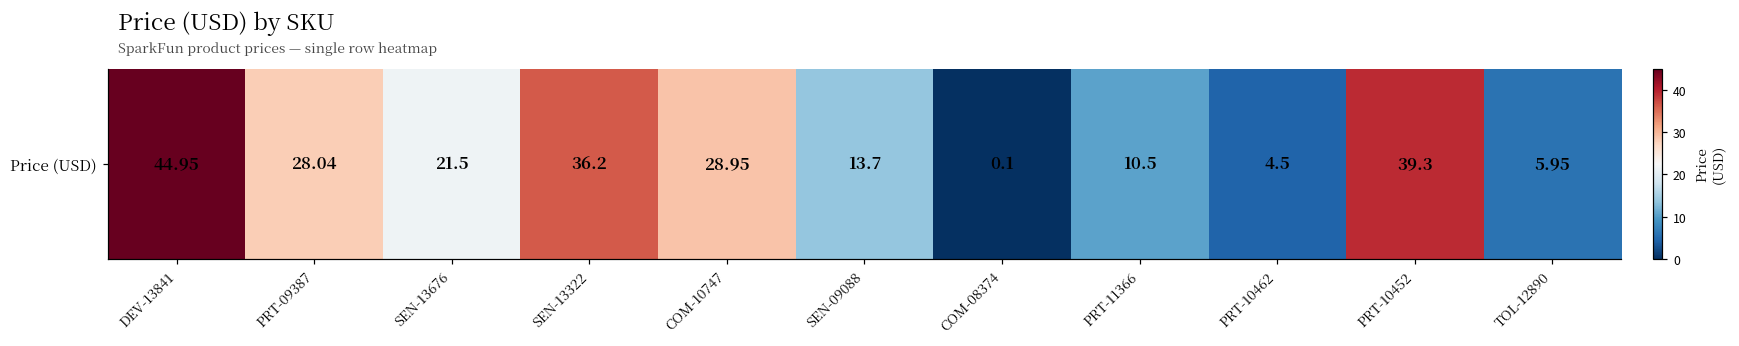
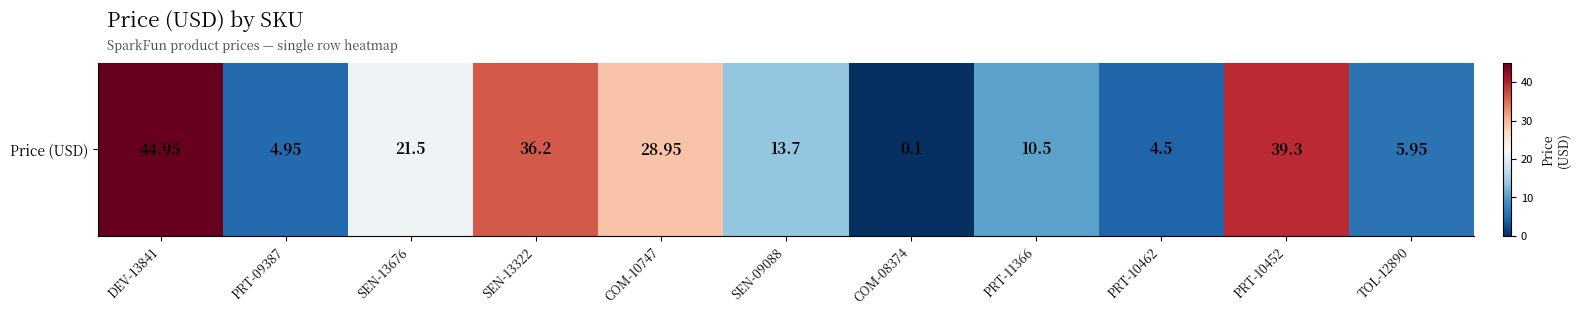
  {
    "Price (USD)": {
      "DEV-13841": 44.95,
-     "PRT-09387": 28.04,
+     "PRT-09387": 4.95,
      "SEN-13676": 21.5,
      "SEN-13322": 36.2,
      "COM-10747": 28.95,
      "SEN-09088": 13.7,
      "COM-08374": 0.1,
      "PRT-11366": 10.5,
      "PRT-10462": 4.5,
      "PRT-10452": 39.3,
      "TOL-12890": 5.95
    }
  }
